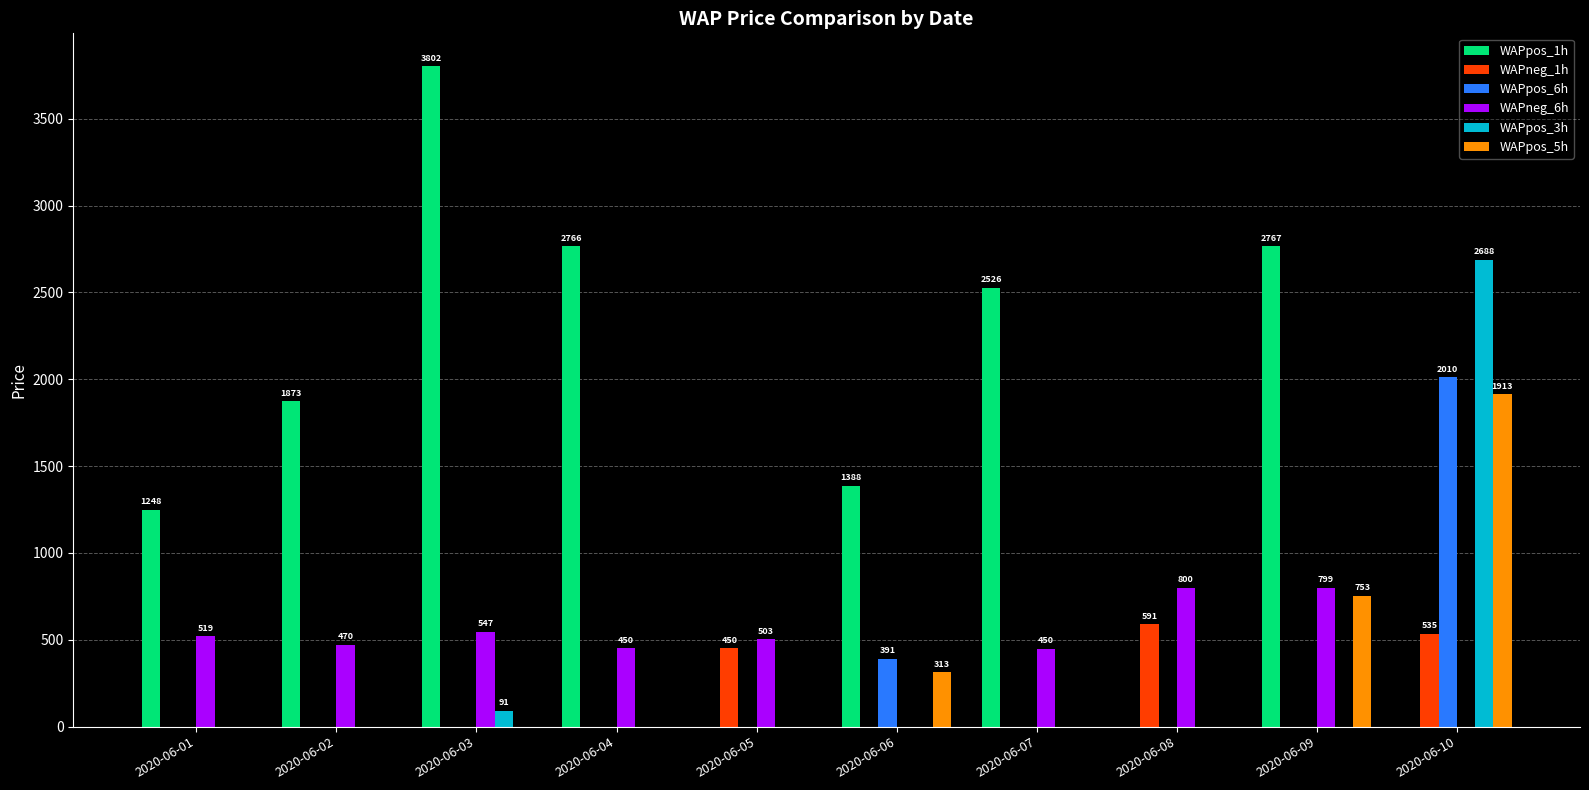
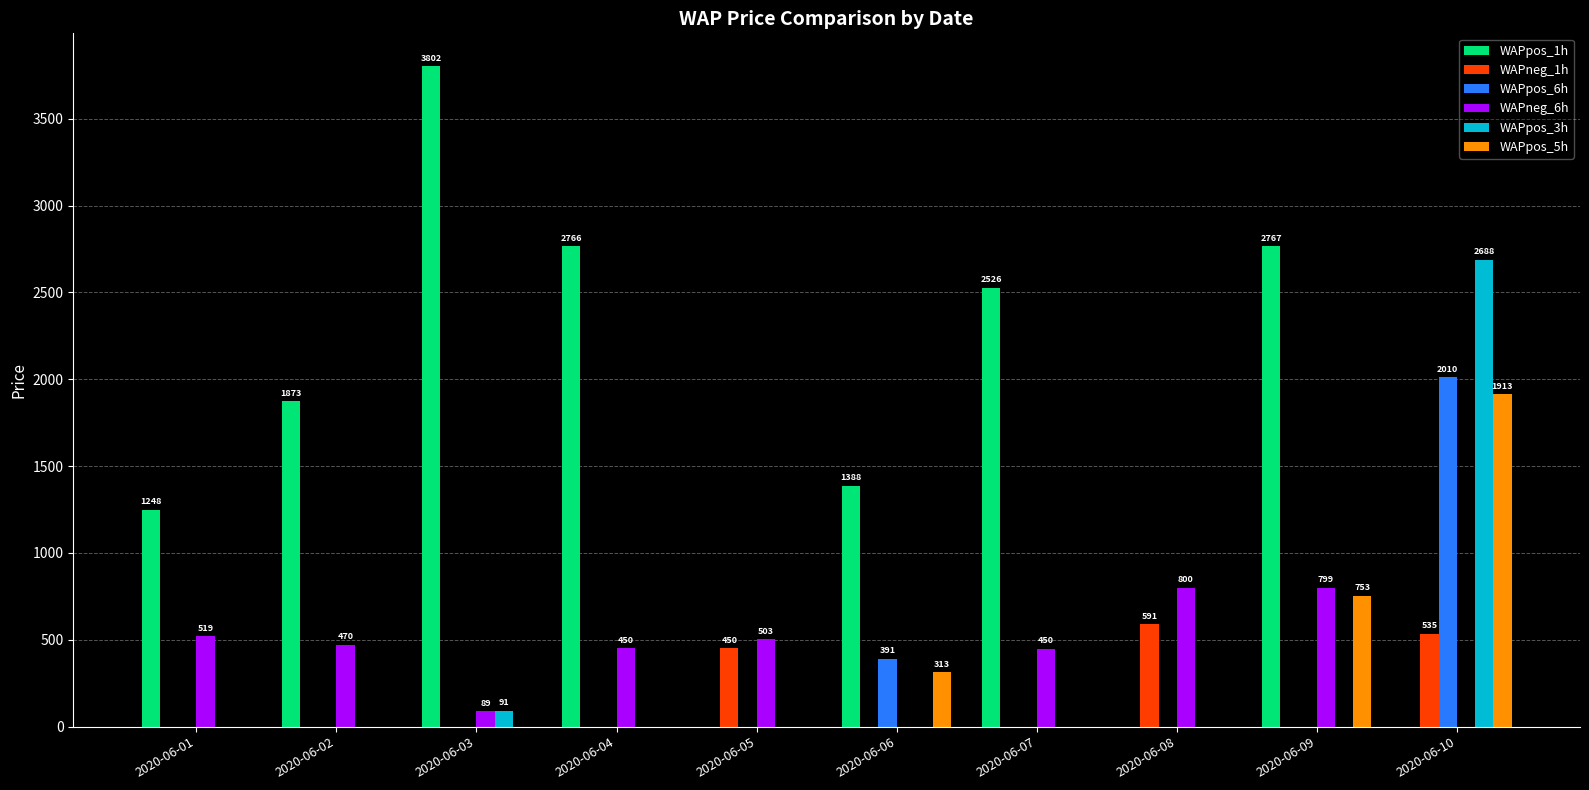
  {
    "WAPpos_1h": {
      "2020-06-01": 1248,
      "2020-06-02": 1873,
      "2020-06-03": 3802,
      "2020-06-04": 2766,
      "2020-06-06": 1388,
      "2020-06-07": 2526,
      "2020-06-09": 2767
    },
    "WAPneg_1h": {
      "2020-06-05": 450,
      "2020-06-08": 591,
      "2020-06-10": 535
    },
    "WAPpos_6h": {
      "2020-06-06": 391,
      "2020-06-10": 2010
    },
    "WAPneg_6h": {
      "2020-06-01": 519,
      "2020-06-02": 470,
-     "2020-06-03": 547,
+     "2020-06-03": 89,
      "2020-06-04": 450,
      "2020-06-05": 503,
      "2020-06-07": 450,
      "2020-06-08": 800,
      "2020-06-09": 799
    },
    "WAPpos_3h": {
      "2020-06-03": 91,
      "2020-06-10": 2688
    },
    "WAPpos_5h": {
      "2020-06-06": 313,
      "2020-06-09": 753,
      "2020-06-10": 1913
    }
  }
